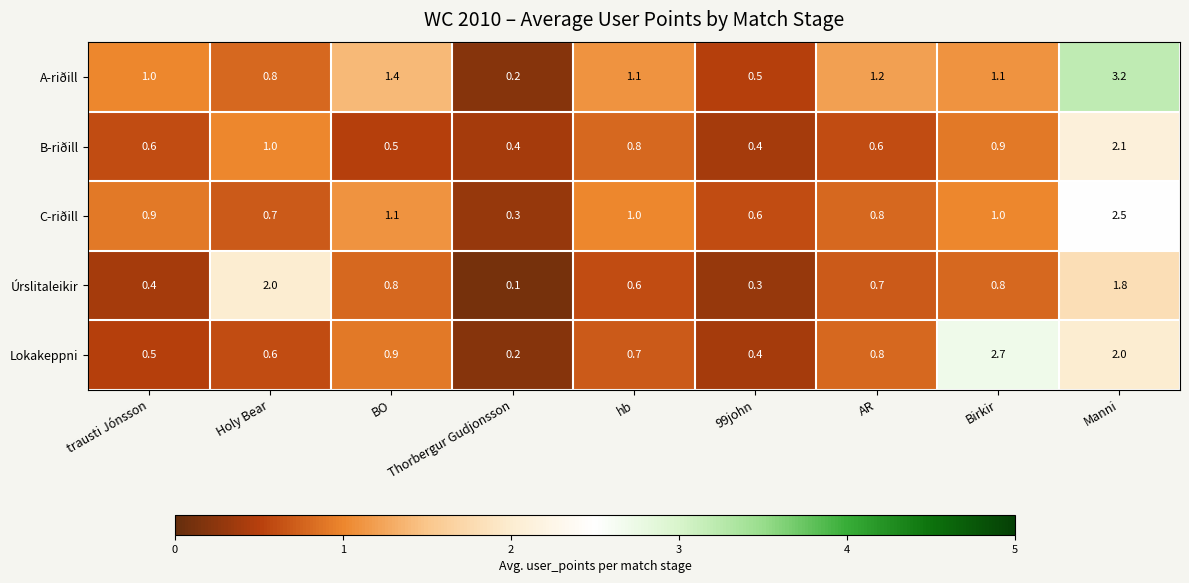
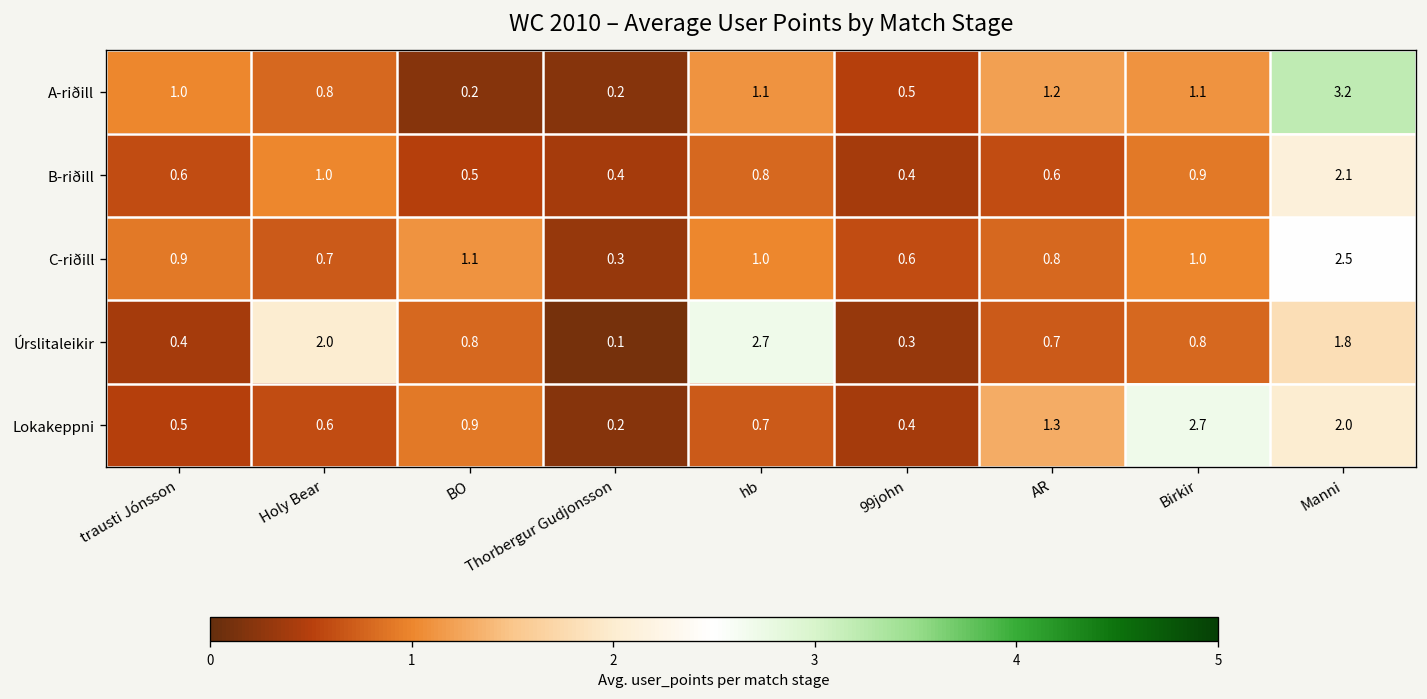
  {
    "A-riðill": {
      "trausti Jónsson": 1.0,
      "Holy Bear": 0.8,
-     "BO": 1.4,
+     "BO": 0.2,
      "Thorbergur Gudjonsson": 0.2,
      "hb": 1.1,
      "99john": 0.5,
      "AR": 1.2,
      "Birkir": 1.1,
      "Manni": 3.2
    },
    "B-riðill": {
      "trausti Jónsson": 0.6,
      "Holy Bear": 1.0,
      "BO": 0.5,
      "Thorbergur Gudjonsson": 0.4,
      "hb": 0.8,
      "99john": 0.4,
      "AR": 0.6,
      "Birkir": 0.9,
      "Manni": 2.1
    },
    "C-riðill": {
      "trausti Jónsson": 0.9,
      "Holy Bear": 0.7,
      "BO": 1.1,
      "Thorbergur Gudjonsson": 0.3,
      "hb": 1.0,
      "99john": 0.6,
      "AR": 0.8,
      "Birkir": 1.0,
      "Manni": 2.5
    },
    "Úrslitaleikir": {
      "trausti Jónsson": 0.4,
      "Holy Bear": 2.0,
      "BO": 0.8,
      "Thorbergur Gudjonsson": 0.1,
-     "hb": 0.6,
+     "hb": 2.7,
      "99john": 0.3,
      "AR": 0.7,
      "Birkir": 0.8,
      "Manni": 1.8
    },
    "Lokakeppni": {
      "trausti Jónsson": 0.5,
      "Holy Bear": 0.6,
      "BO": 0.9,
      "Thorbergur Gudjonsson": 0.2,
      "hb": 0.7,
      "99john": 0.4,
-     "AR": 0.8,
+     "AR": 1.3,
      "Birkir": 2.7,
      "Manni": 2.0
    }
  }
